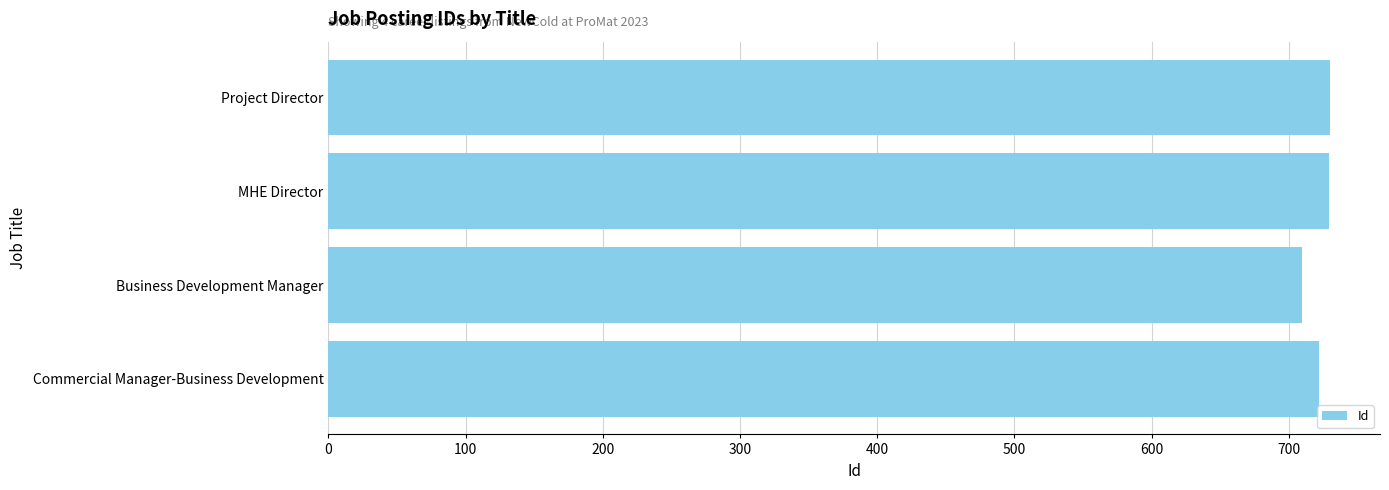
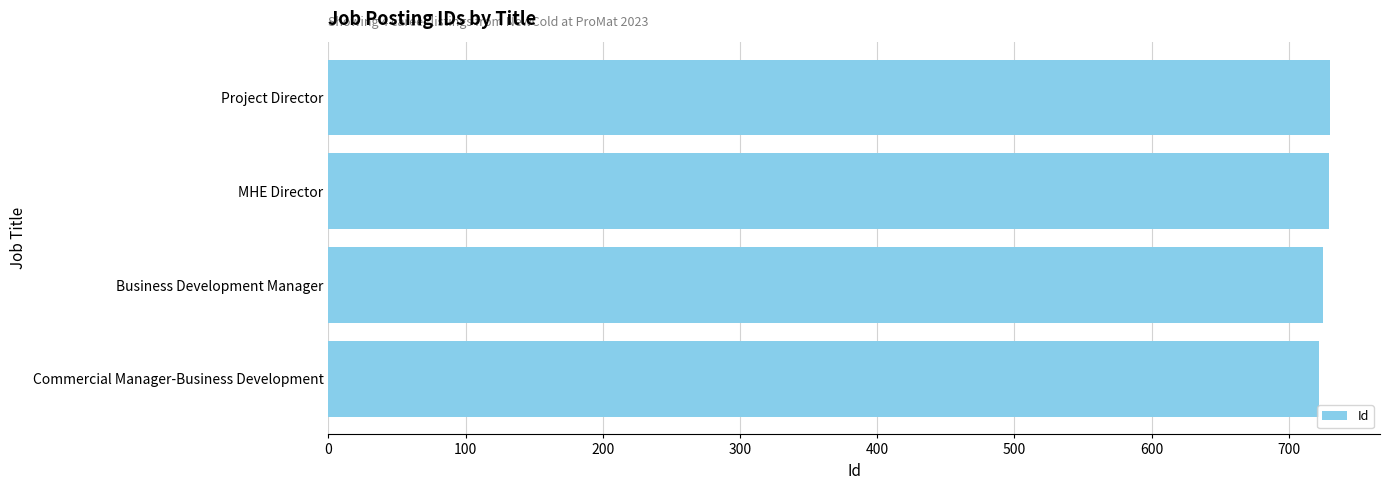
  {
    "Project Director": 730,
    "MHE Director": 729,
-   "Business Development Manager": 710,
+   "Business Development Manager": 725,
    "Commercial Manager-Business Development": 722
  }
